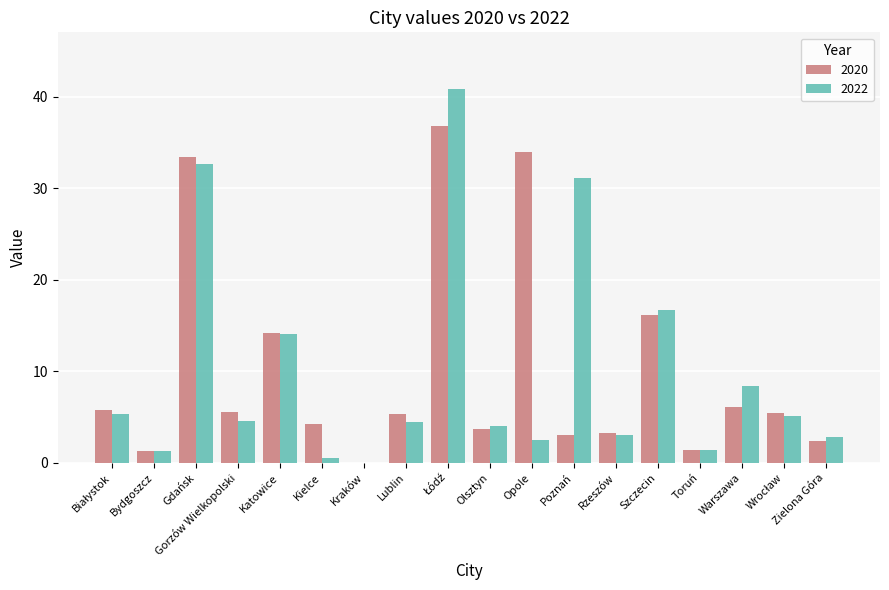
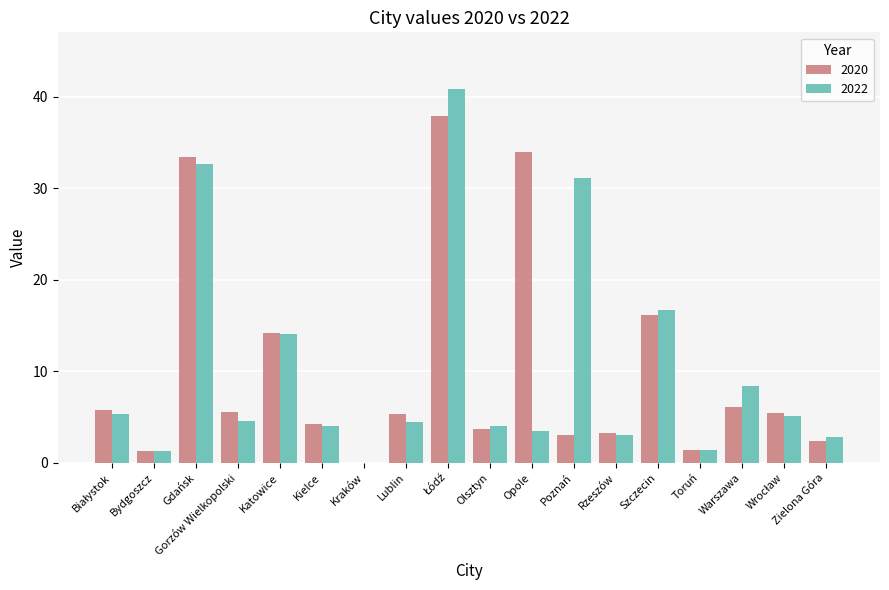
  {
    "2020": {
      "Białystok": 6,
      "Bydgoszcz": 1,
      "Gdańsk": 33,
      "Gorzów Wielkopolski": 6,
      "Katowice": 14,
      "Kielce": 4,
      "Kraków": 0,
      "Lublin": 5,
-     "Łódź": 37,
+     "Łódź": 38,
      "Olsztyn": 4,
      "Opole": 34,
      "Poznań": 3,
      "Rzeszów": 3,
      "Szczecin": 16,
      "Toruń": 1,
      "Warszawa": 6,
      "Wrocław": 6,
      "Zielona Góra": 2
    },
    "2022": {
      "Białystok": 5,
      "Bydgoszcz": 1,
      "Gdańsk": 33,
      "Gorzów Wielkopolski": 5,
      "Katowice": 14,
-     "Kielce": 1,
+     "Kielce": 4,
      "Kraków": 0,
      "Lublin": 5,
      "Łódź": 41,
      "Olsztyn": 4,
-     "Opole": 3,
+     "Opole": 4,
      "Poznań": 31,
      "Rzeszów": 3,
      "Szczecin": 17,
      "Toruń": 1,
      "Warszawa": 8,
      "Wrocław": 5,
      "Zielona Góra": 3
    }
  }
